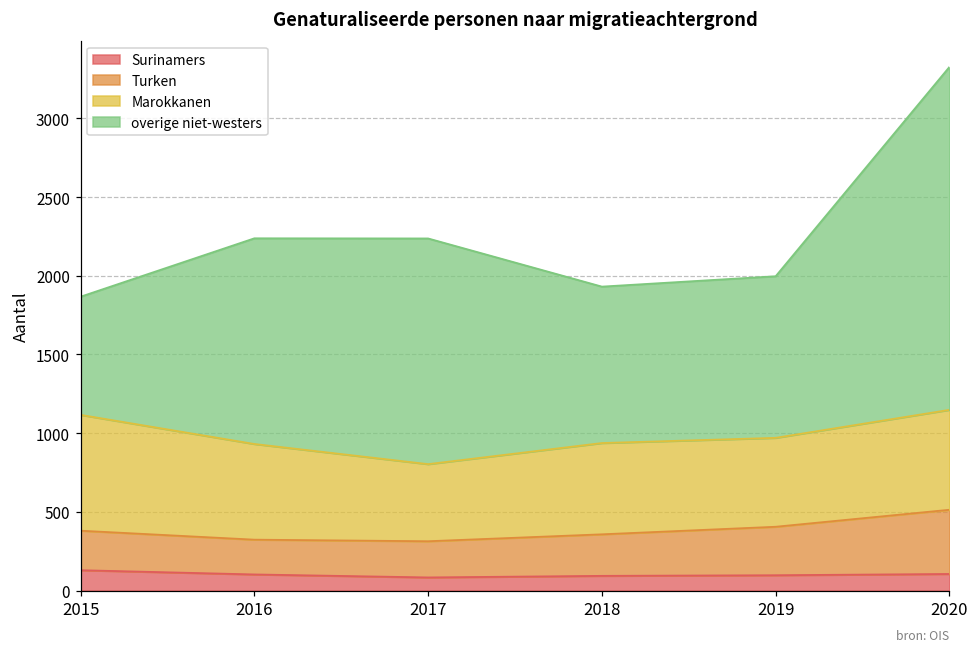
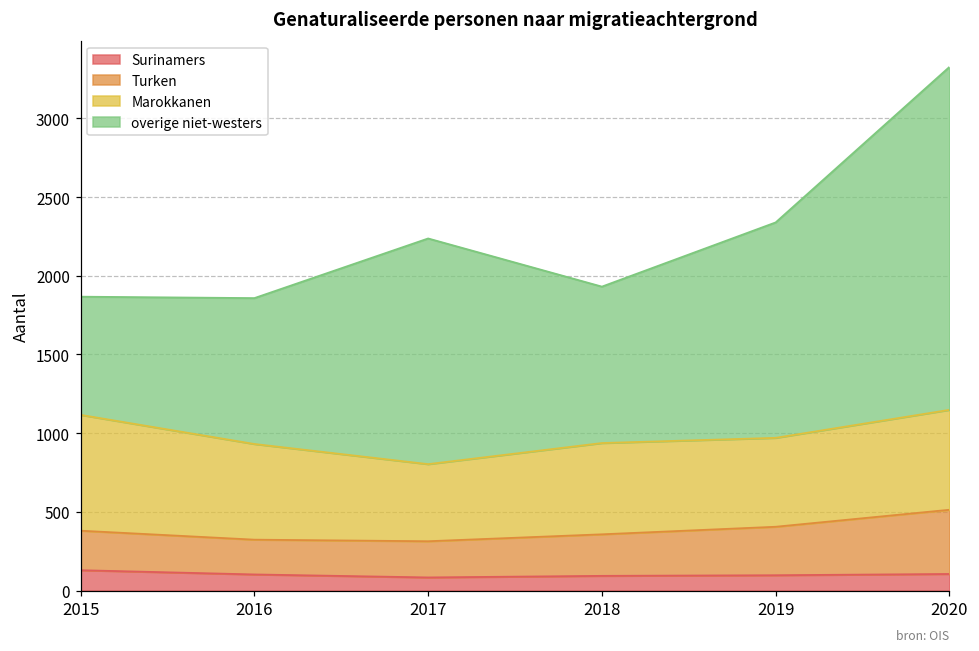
  {
    "overige niet-westers": {
      "2015": 750,
-     "2016": 1310,
+     "2016": 930,
      "2017": 1430,
      "2018": 990,
-     "2019": 1030,
+     "2019": 1370,
      "2020": 2180
    }
  }
